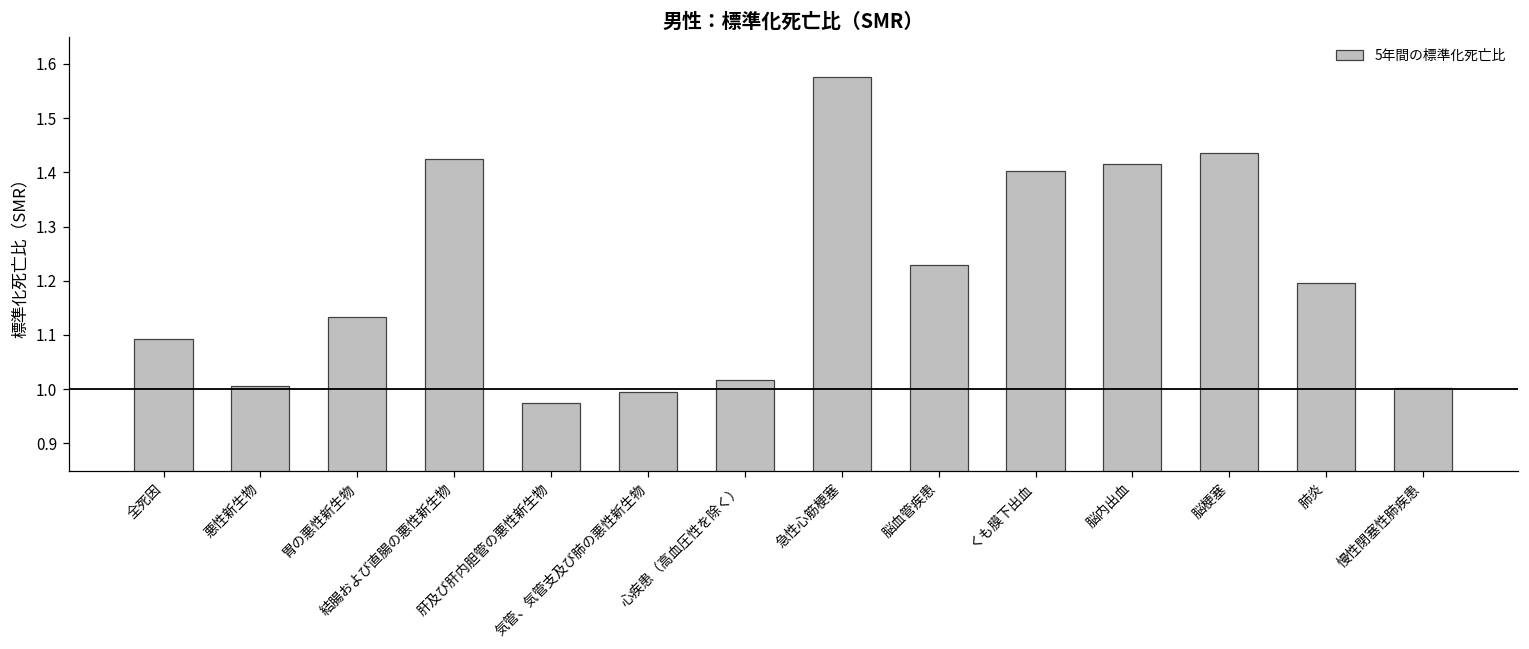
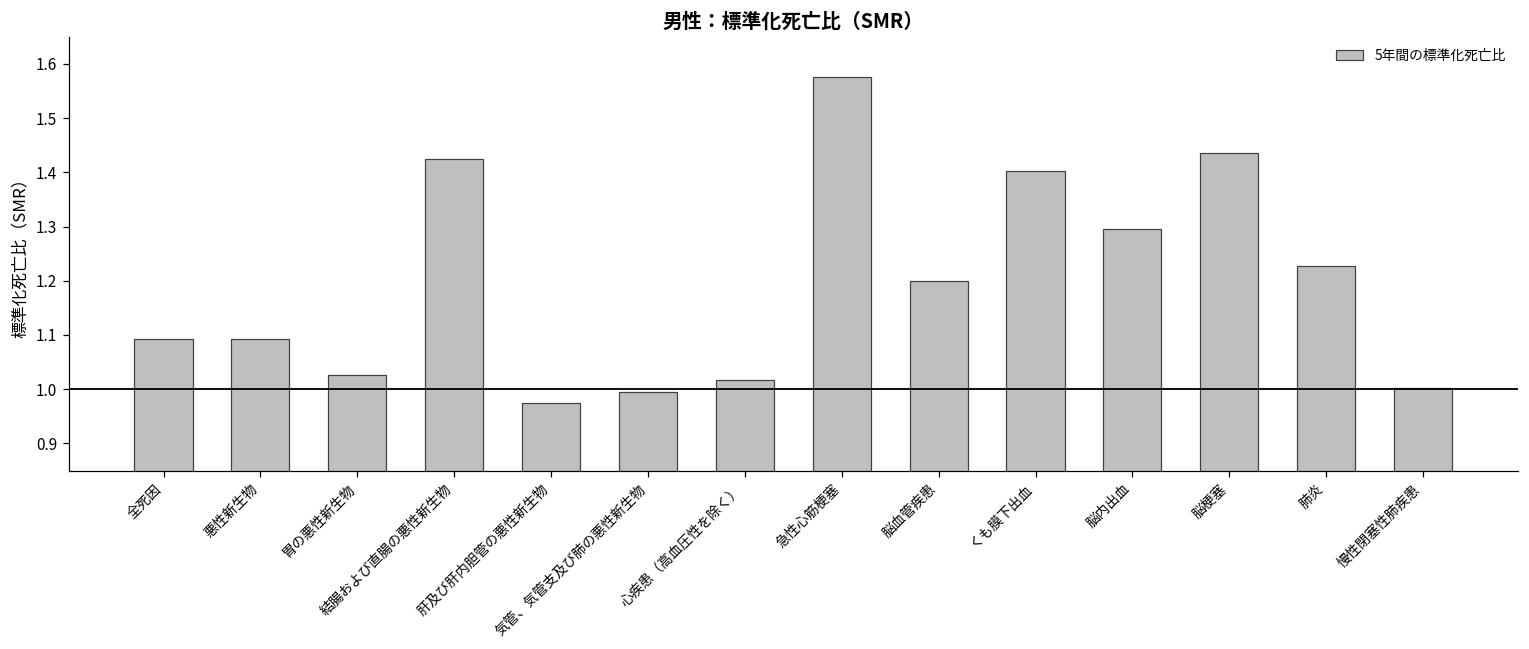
  {
    "全死因": 1.09,
-   "悪性新生物": 1.01,
-   "胃の悪性新生物": 1.13,
+   "悪性新生物": 1.09,
+   "胃の悪性新生物": 1.03,
    "結腸および直腸の悪性新生物": 1.42,
    "肝及び肝内胆管の悪性新生物": 0.98,
    "気管、気管支及び肺の悪性新生物": 0.99,
    "心疾患（高血圧性を除く）": 1.02,
    "急性心筋梗塞": 1.57,
-   "脳血管疾患": 1.23,
+   "脳血管疾患": 1.20,
    "くも膜下出血": 1.40,
-   "脳内出血": 1.41,
+   "脳内出血": 1.29,
    "脳梗塞": 1.44,
-   "肺炎": 1.20,
+   "肺炎": 1.23,
    "慢性閉塞性肺疾患": 1.00
  }
